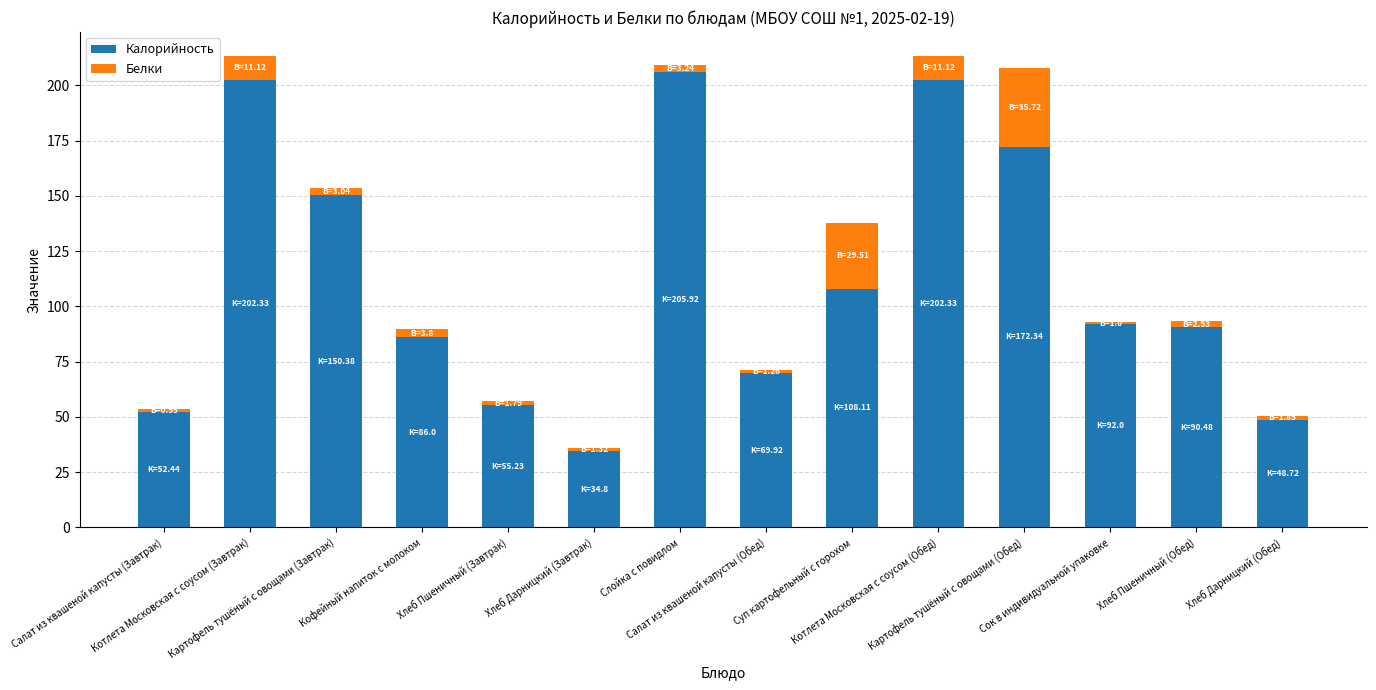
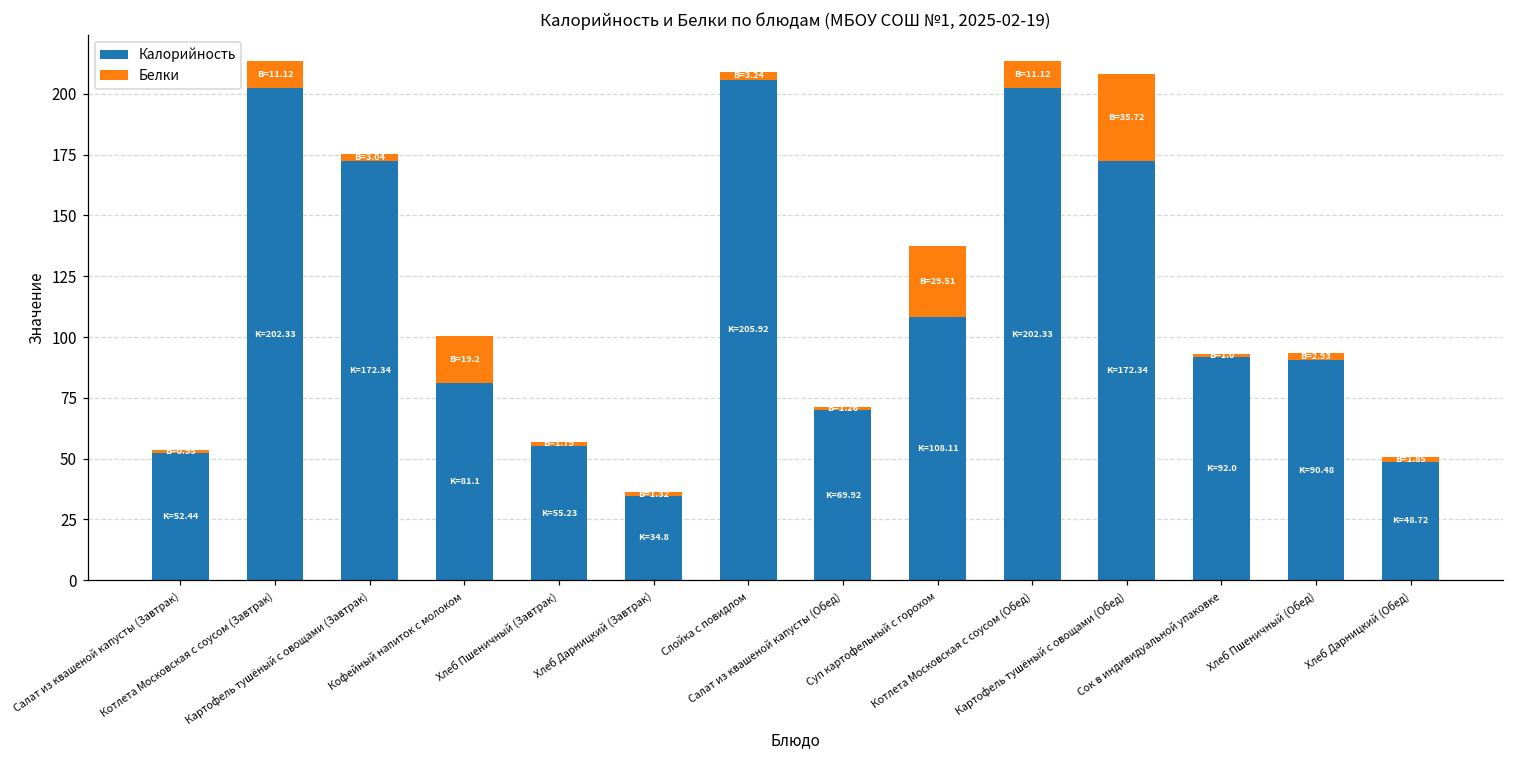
  {
    "Калорийность": {
      "Салат из квашеной капусты (Завтрак)": 52.44,
      "Котлета Московская с соусом (Завтрак)": 202.33,
-     "Картофель тушёный с овощами (Завтрак)": 150.38,
-     "Кофейный напиток с молоком": 86.0,
+     "Картофель тушёный с овощами (Завтрак)": 172.34,
+     "Кофейный напиток с молоком": 81.1,
      "Хлеб Пшеничный (Завтрак)": 55.23,
      "Хлеб Дарницкий (Завтрак)": 34.8,
      "Слойка с повидлом": 205.92,
      "Салат из квашеной капусты (Обед)": 69.92,
      "Суп картофельный с горохом": 108.11,
      "Котлета Московская с соусом (Обед)": 202.33,
      "Картофель тушёный с овощами (Обед)": 172.34,
      "Сок в индивидуальной упаковке": 92.0,
      "Хлеб Пшеничный (Обед)": 90.48,
      "Хлеб Дарницкий (Обед)": 48.72
    },
    "Белки": {
      "Салат из квашеной капусты (Завтрак)": 0.95,
      "Котлета Московская с соусом (Завтрак)": 11.12,
      "Картофель тушёный с овощами (Завтрак)": 3.04,
-     "Кофейный напиток с молоком": 3.8,
+     "Кофейный напиток с молоком": 19.2,
      "Хлеб Пшеничный (Завтрак)": 1.79,
      "Хлеб Дарницкий (Завтрак)": 1.32,
      "Слойка с повидлом": 3.24,
      "Салат из квашеной капусты (Обед)": 1.26,
      "Суп картофельный с горохом": 29.51,
      "Котлета Московская с соусом (Обед)": 11.12,
      "Картофель тушёный с овощами (Обед)": 35.72,
      "Сок в индивидуальной упаковке": 1.0,
      "Хлеб Пшеничный (Обед)": 2.93,
      "Хлеб Дарницкий (Обед)": 1.85
    }
  }
